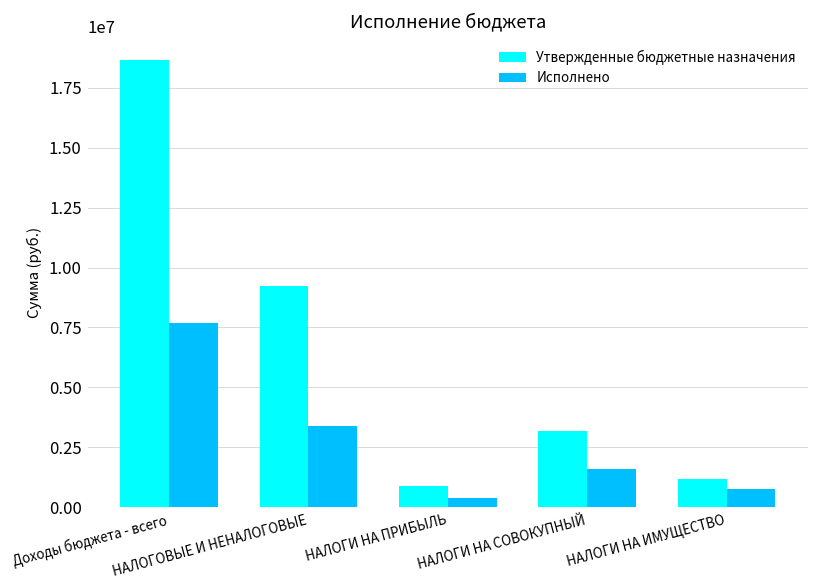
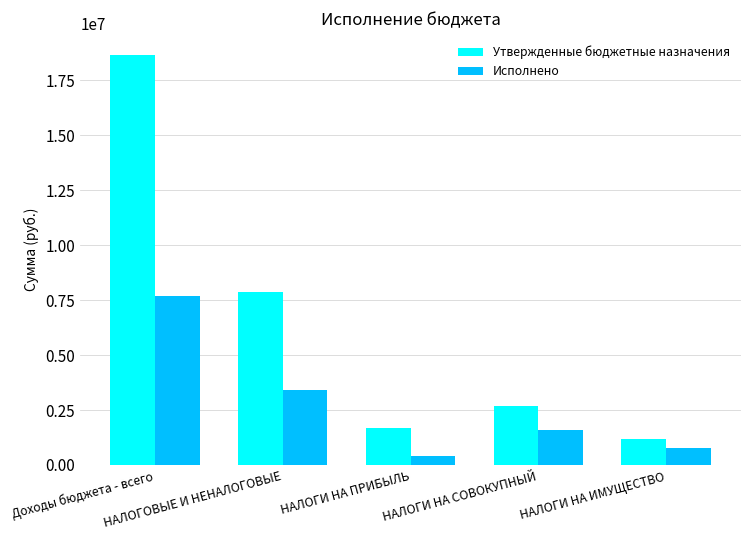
  {
    "Утвержденные бюджетные назначения": {
      "Доходы бюджета - всего": 18700000,
-     "НАЛОГОВЫЕ И НЕНАЛОГОВЫЕ": 9200000,
-     "НАЛОГИ НА ПРИБЫЛЬ": 900000,
-     "НАЛОГИ НА СОВОКУПНЫЙ": 3200000,
+     "НАЛОГОВЫЕ И НЕНАЛОГОВЫЕ": 7900000,
+     "НАЛОГИ НА ПРИБЫЛЬ": 1700000,
+     "НАЛОГИ НА СОВОКУПНЫЙ": 2700000,
      "НАЛОГИ НА ИМУЩЕСТВО": 1200000
    },
    "Исполнено": {
      "Доходы бюджета - всего": 7700000,
      "НАЛОГОВЫЕ И НЕНАЛОГОВЫЕ": 3400000,
      "НАЛОГИ НА ПРИБЫЛЬ": 400000,
      "НАЛОГИ НА СОВОКУПНЫЙ": 1600000,
      "НАЛОГИ НА ИМУЩЕСТВО": 800000
    }
  }
